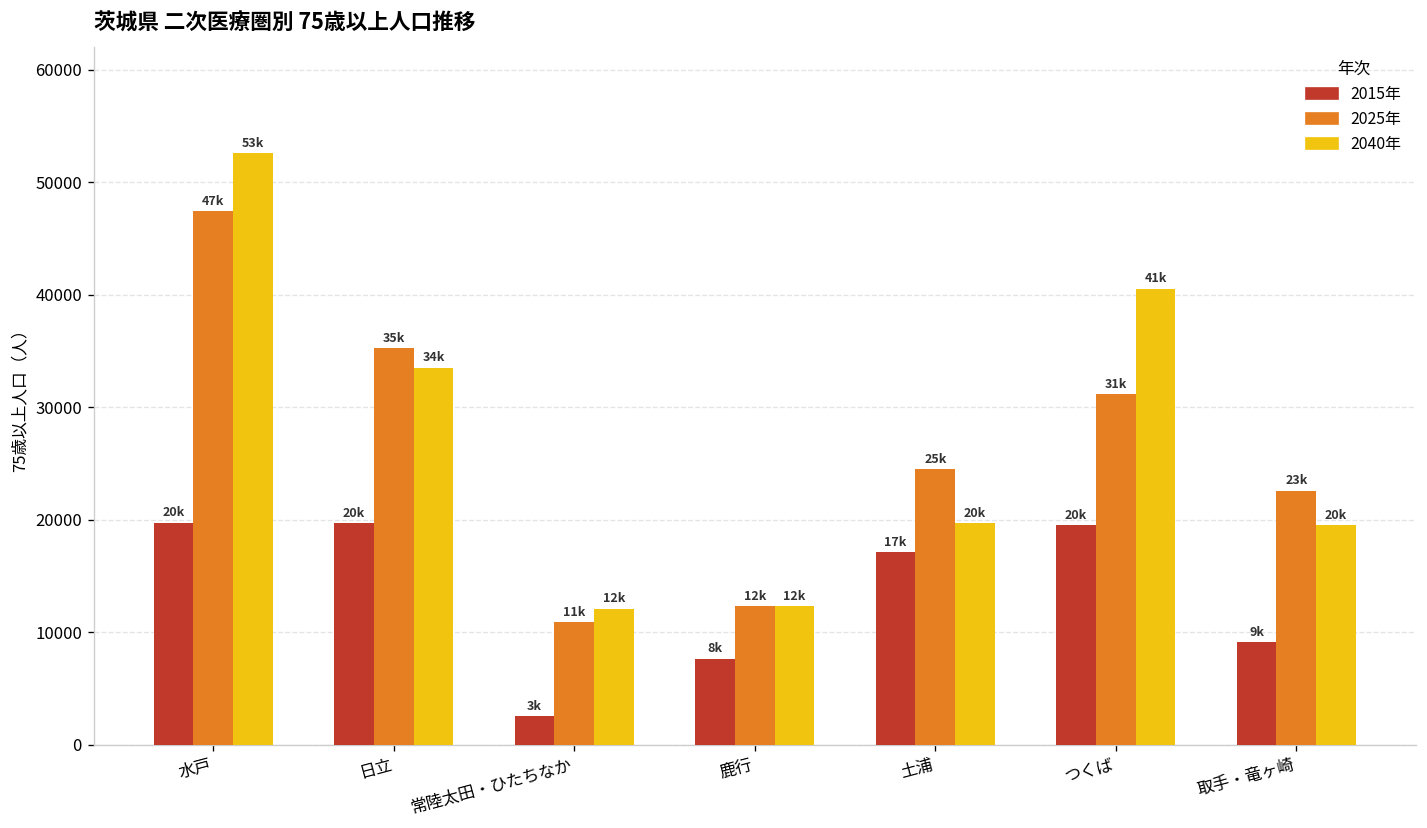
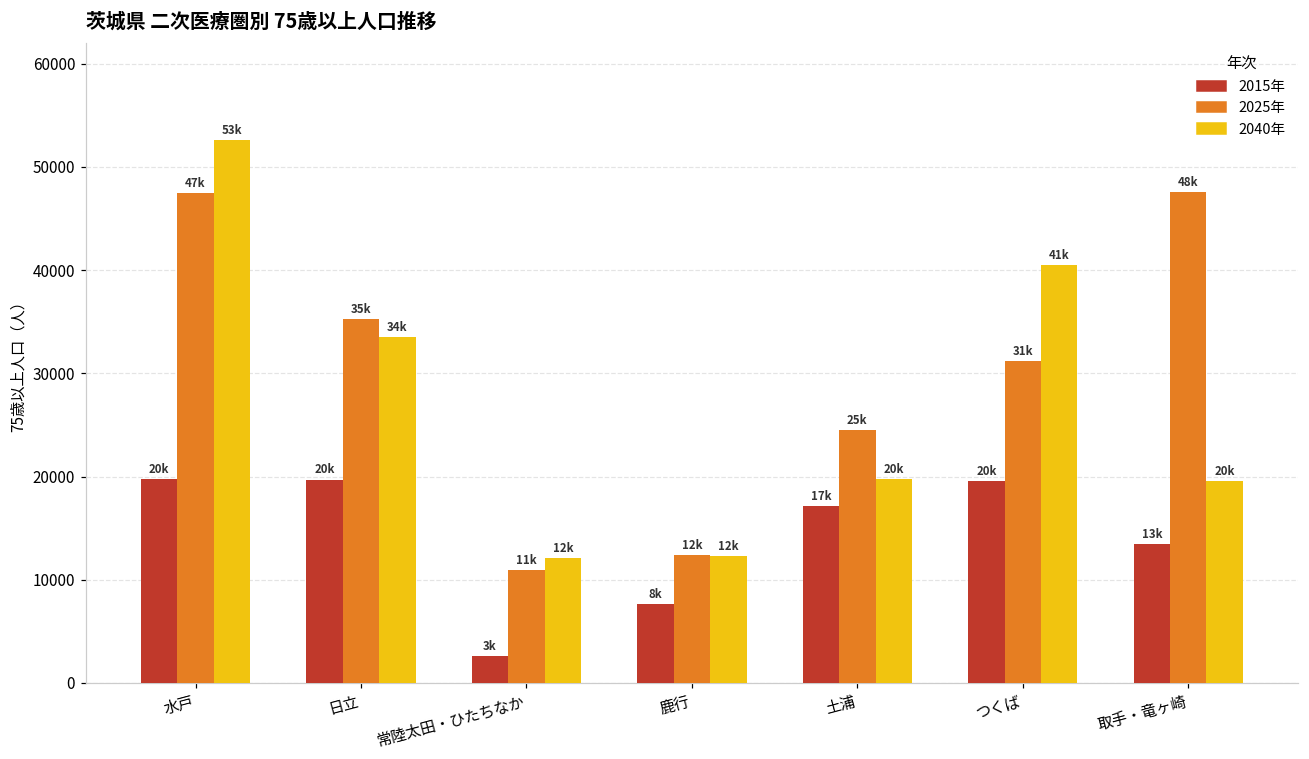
  {
    "2015年": {
      "水戸": "20k",
      "日立": "20k",
      "常陸太田・ひたちなか": "3k",
      "鹿行": "8k",
      "土浦": "17k",
      "つくば": "20k",
-     "取手・竜ヶ崎": "9k"
+     "取手・竜ヶ崎": "13k"
    },
    "2025年": {
      "水戸": "47k",
      "日立": "35k",
      "常陸太田・ひたちなか": "11k",
      "鹿行": "12k",
      "土浦": "25k",
      "つくば": "31k",
-     "取手・竜ヶ崎": "23k"
+     "取手・竜ヶ崎": "48k"
    },
    "2040年": {
      "水戸": "53k",
      "日立": "34k",
      "常陸太田・ひたちなか": "12k",
      "鹿行": "12k",
      "土浦": "20k",
      "つくば": "41k",
      "取手・竜ヶ崎": "20k"
    }
  }
